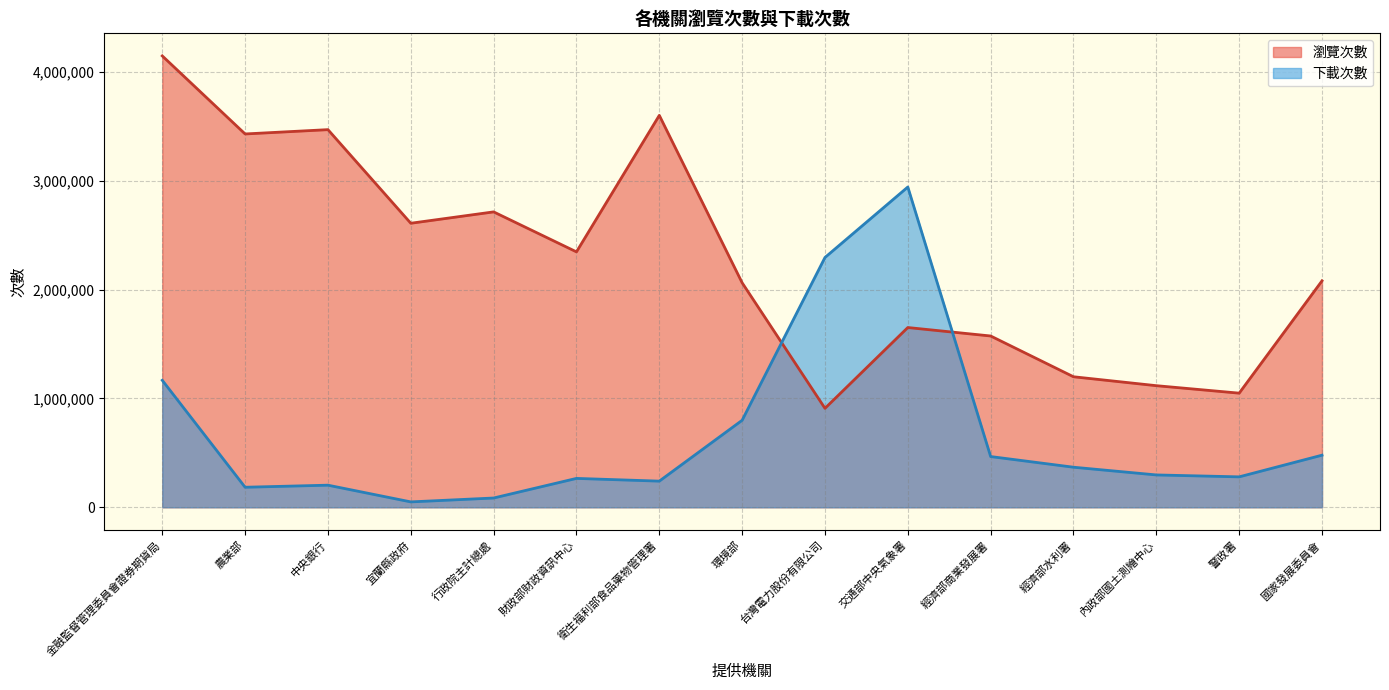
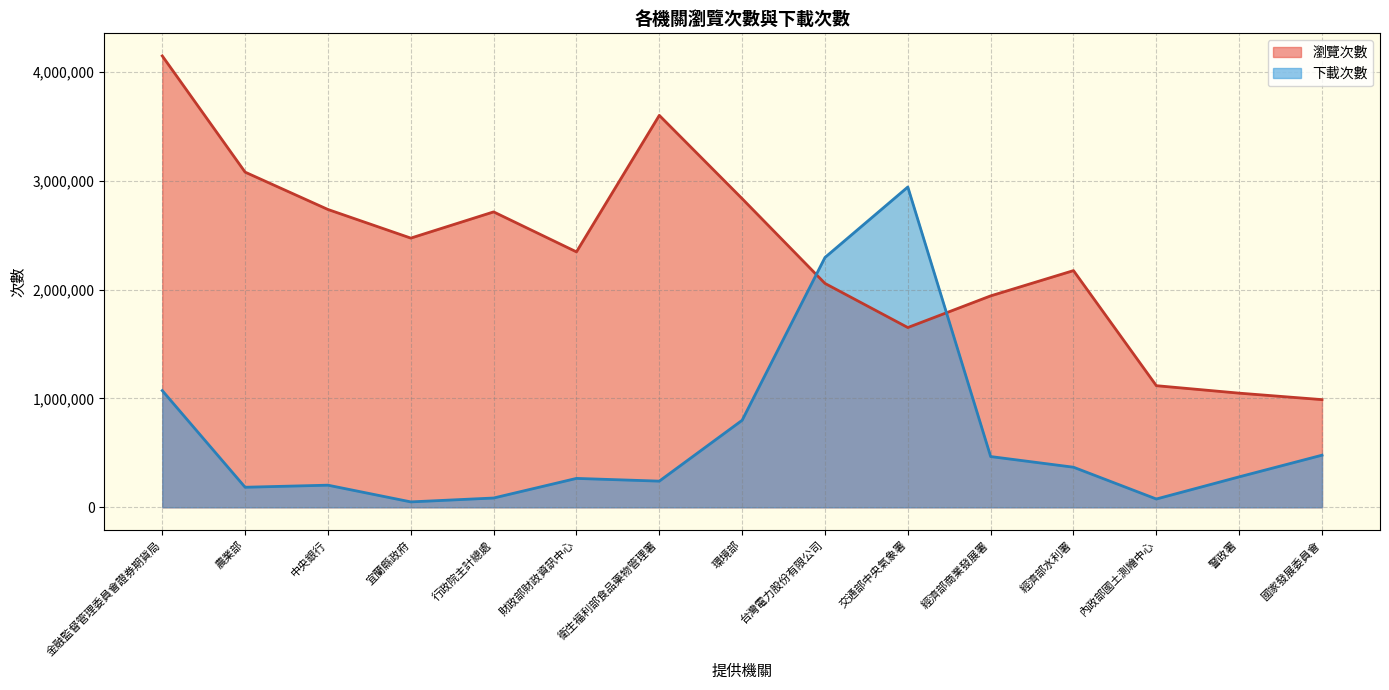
  {
    "瀏覽次數": {
      "金融監督管理委員會證券期貨局": "4,150,000",
-     "農業部": "3,430,000",
-     "中央銀行": "3,470,000",
-     "宜蘭縣政府": "2,610,000",
+     "農業部": "3,080,000",
+     "中央銀行": "2,740,000",
+     "宜蘭縣政府": "2,470,000",
      "行政院主計總處": "2,710,000",
      "財政部財政資訊中心": "2,350,000",
      "衛生福利部食品藥物管理署": "3,600,000",
-     "環境部": "2,060,000",
-     "台灣電力股份有限公司": "910,000",
+     "環境部": "2,840,000",
+     "台灣電力股份有限公司": "2,060,000",
      "交通部中央氣象署": "1,650,000",
-     "經濟部商業發展署": "1,570,000",
-     "經濟部水利署": "1,200,000",
+     "經濟部商業發展署": "1,940,000",
+     "經濟部水利署": "2,170,000",
      "內政部國土測繪中心": "1,120,000",
      "警政署": "1,050,000",
-     "國家發展委員會": "2,080,000"
+     "國家發展委員會": "990,000"
    },
    "下載次數": {
-     "金融監督管理委員會證券期貨局": "1,170,000",
+     "金融監督管理委員會證券期貨局": "1,070,000",
      "農業部": "180,000",
      "中央銀行": "200,000",
      "宜蘭縣政府": "50,000",
      "行政院主計總處": "90,000",
      "財政部財政資訊中心": "270,000",
      "衛生福利部食品藥物管理署": "240,000",
      "環境部": "800,000",
      "台灣電力股份有限公司": "2,300,000",
      "交通部中央氣象署": "2,940,000",
      "經濟部商業發展署": "470,000",
      "經濟部水利署": "370,000",
-     "內政部國土測繪中心": "300,000",
+     "內政部國土測繪中心": "80,000",
      "警政署": "280,000",
      "國家發展委員會": "480,000"
    }
  }
